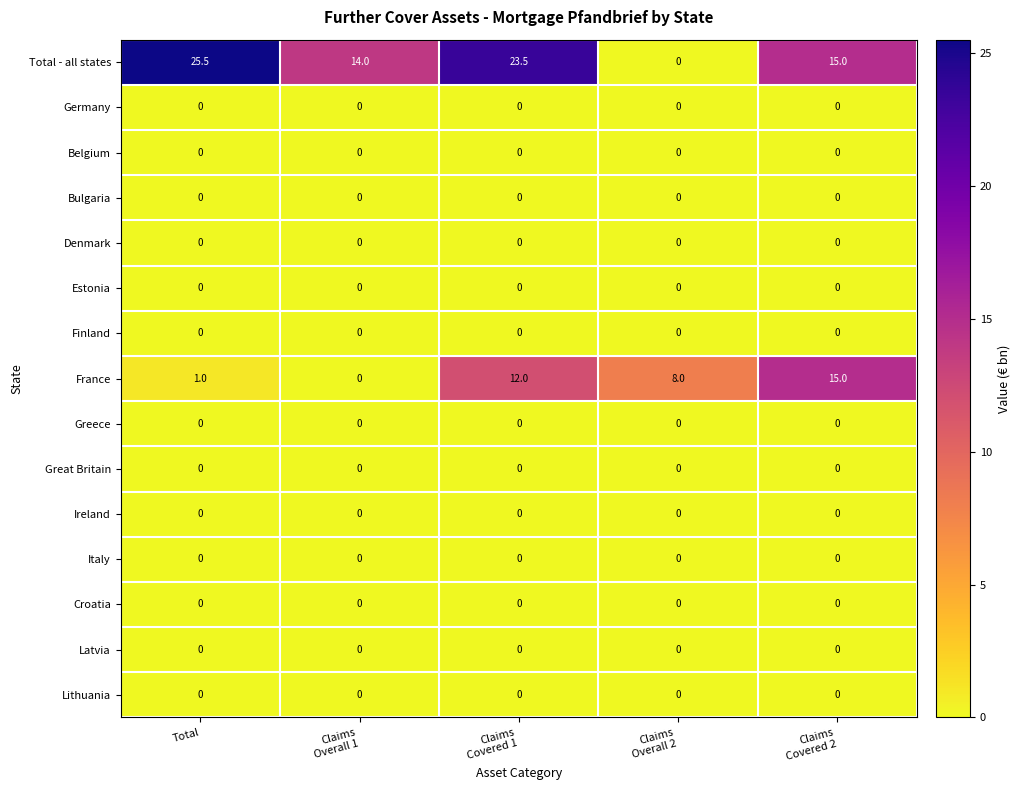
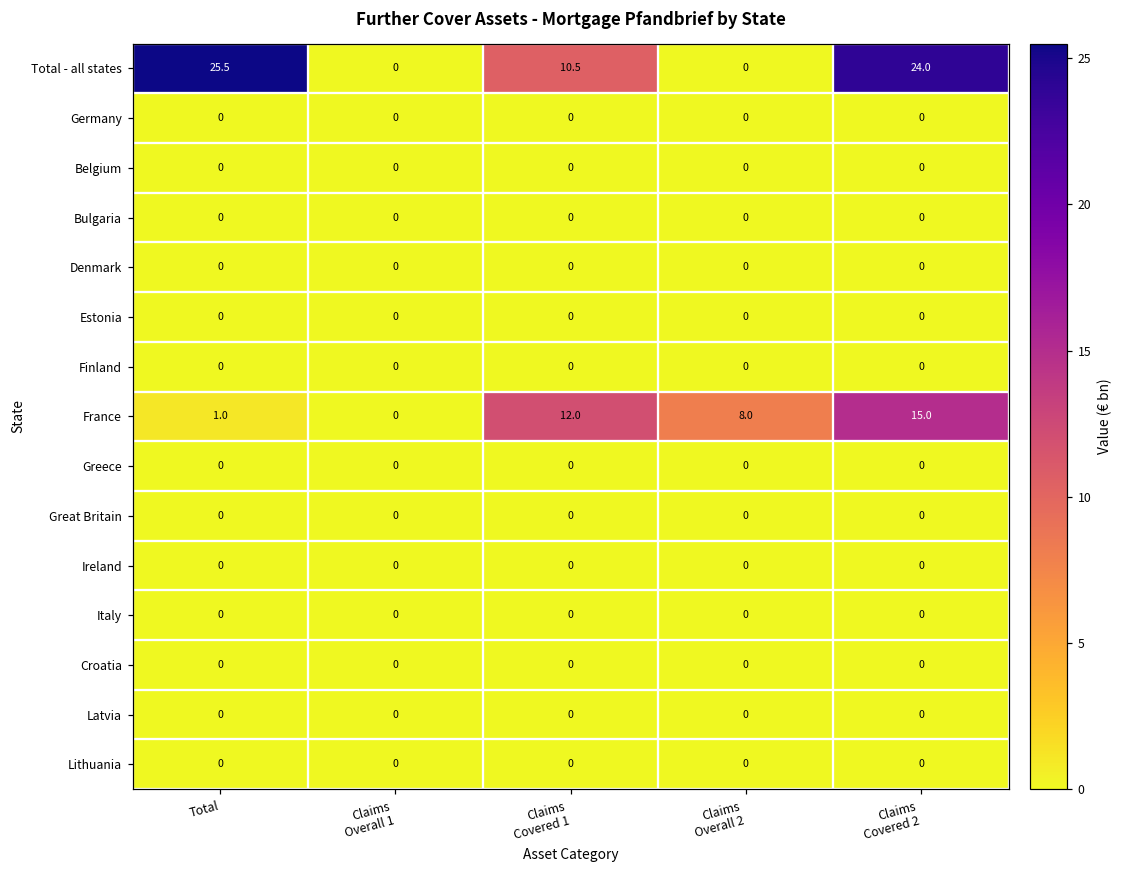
  {
    "Total - all states": {
      "Total": 25.5,
-     "Claims Overall 1": 14.0,
-     "Claims Covered 1": 23.5,
+     "Claims Overall 1": 0,
+     "Claims Covered 1": 10.5,
      "Claims Overall 2": 0,
-     "Claims Covered 2": 15.0
+     "Claims Covered 2": 24.0
    },
    "Germany": {
      "Total": 0,
      "Claims Overall 1": 0,
      "Claims Covered 1": 0,
      "Claims Overall 2": 0,
      "Claims Covered 2": 0
    },
    "Belgium": {
      "Total": 0,
      "Claims Overall 1": 0,
      "Claims Covered 1": 0,
      "Claims Overall 2": 0,
      "Claims Covered 2": 0
    },
    "Bulgaria": {
      "Total": 0,
      "Claims Overall 1": 0,
      "Claims Covered 1": 0,
      "Claims Overall 2": 0,
      "Claims Covered 2": 0
    },
    "Denmark": {
      "Total": 0,
      "Claims Overall 1": 0,
      "Claims Covered 1": 0,
      "Claims Overall 2": 0,
      "Claims Covered 2": 0
    },
    "Estonia": {
      "Total": 0,
      "Claims Overall 1": 0,
      "Claims Covered 1": 0,
      "Claims Overall 2": 0,
      "Claims Covered 2": 0
    },
    "Finland": {
      "Total": 0,
      "Claims Overall 1": 0,
      "Claims Covered 1": 0,
      "Claims Overall 2": 0,
      "Claims Covered 2": 0
    },
    "France": {
      "Total": 1.0,
      "Claims Overall 1": 0,
      "Claims Covered 1": 12.0,
      "Claims Overall 2": 8.0,
      "Claims Covered 2": 15.0
    },
    "Greece": {
      "Total": 0,
      "Claims Overall 1": 0,
      "Claims Covered 1": 0,
      "Claims Overall 2": 0,
      "Claims Covered 2": 0
    },
    "Great Britain": {
      "Total": 0,
      "Claims Overall 1": 0,
      "Claims Covered 1": 0,
      "Claims Overall 2": 0,
      "Claims Covered 2": 0
    },
    "Ireland": {
      "Total": 0,
      "Claims Overall 1": 0,
      "Claims Covered 1": 0,
      "Claims Overall 2": 0,
      "Claims Covered 2": 0
    },
    "Italy": {
      "Total": 0,
      "Claims Overall 1": 0,
      "Claims Covered 1": 0,
      "Claims Overall 2": 0,
      "Claims Covered 2": 0
    },
    "Croatia": {
      "Total": 0,
      "Claims Overall 1": 0,
      "Claims Covered 1": 0,
      "Claims Overall 2": 0,
      "Claims Covered 2": 0
    },
    "Latvia": {
      "Total": 0,
      "Claims Overall 1": 0,
      "Claims Covered 1": 0,
      "Claims Overall 2": 0,
      "Claims Covered 2": 0
    },
    "Lithuania": {
      "Total": 0,
      "Claims Overall 1": 0,
      "Claims Covered 1": 0,
      "Claims Overall 2": 0,
      "Claims Covered 2": 0
    }
  }
